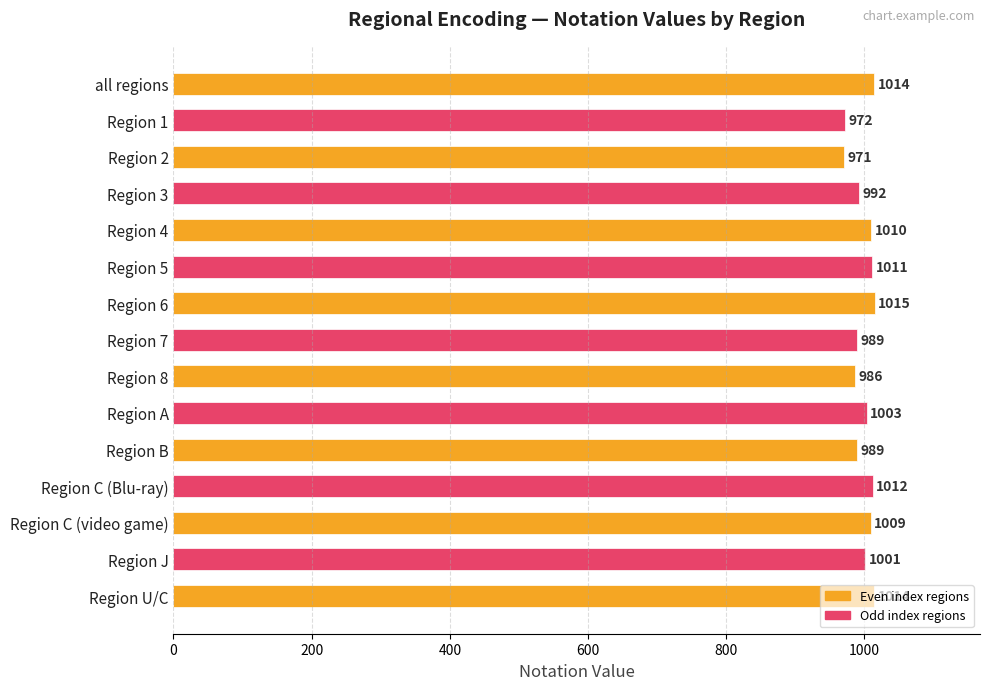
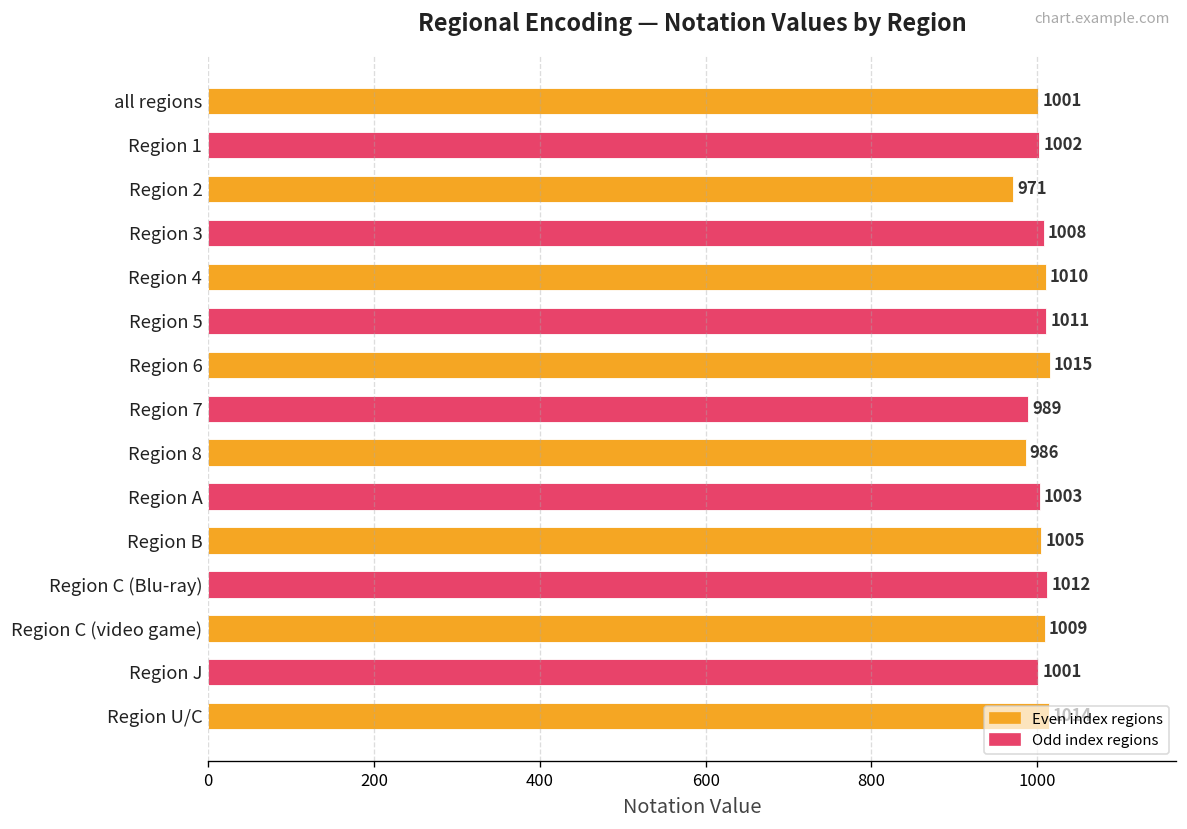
  {
-   "all regions": 1014,
-   "Region 1": 972,
+   "all regions": 1001,
+   "Region 1": 1002,
    "Region 2": 971,
-   "Region 3": 992,
+   "Region 3": 1008,
    "Region 4": 1010,
    "Region 5": 1011,
    "Region 6": 1015,
    "Region 7": 989,
    "Region 8": 986,
    "Region A": 1003,
-   "Region B": 989,
+   "Region B": 1005,
    "Region C (Blu-ray)": 1012,
    "Region C (video game)": 1009,
    "Region J": 1001
  }
